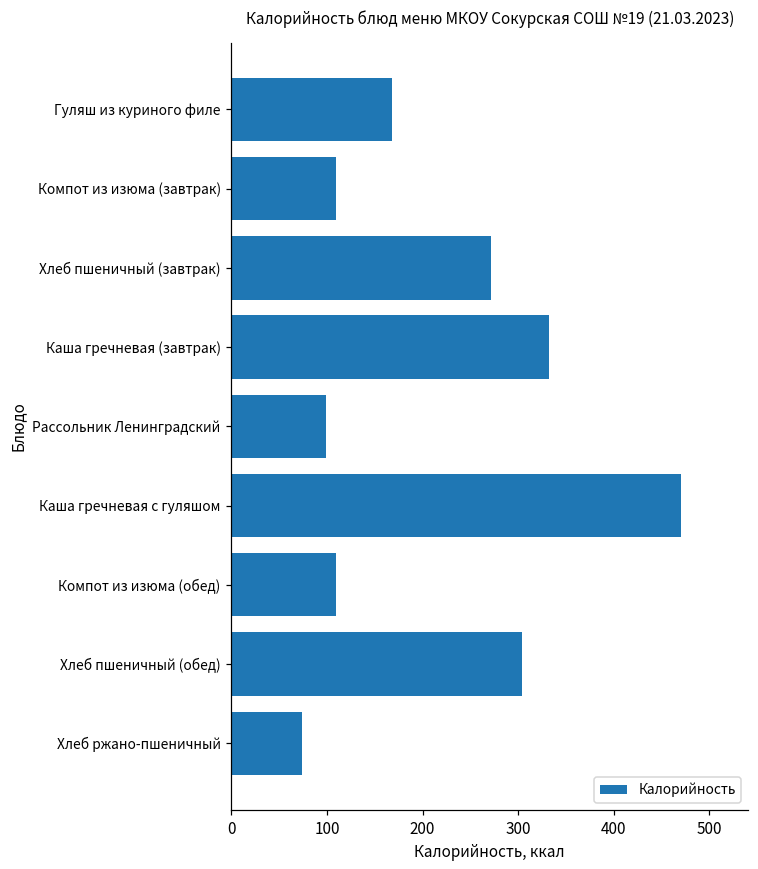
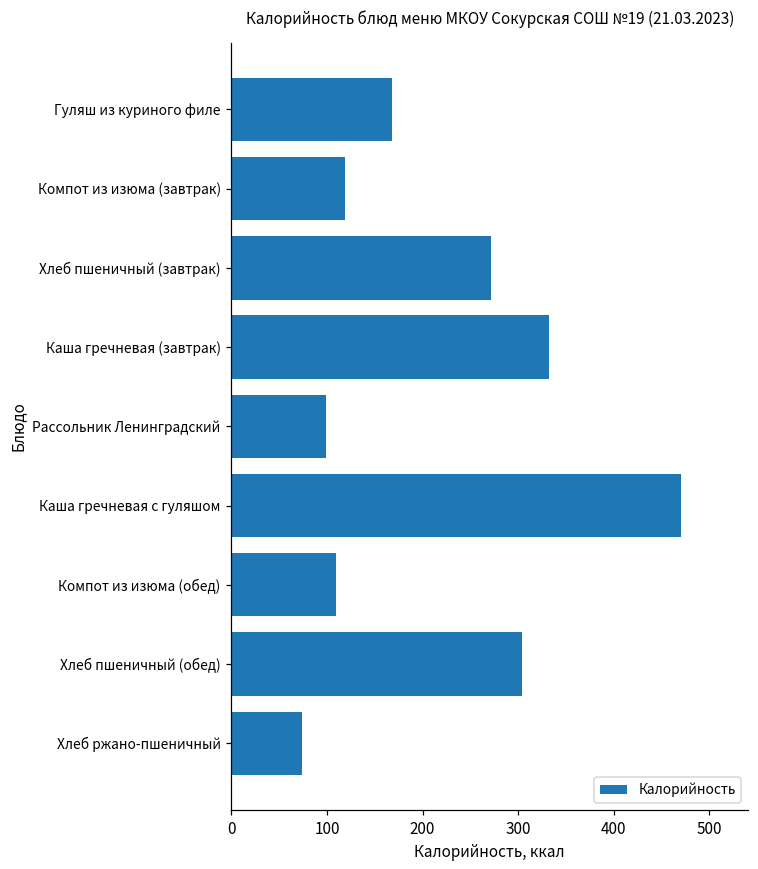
  {
    "Гуляш из куриного филе": 170,
-   "Компот из изюма (завтрак)": 110,
+   "Компот из изюма (завтрак)": 120,
    "Хлеб пшеничный (завтрак)": 270,
    "Каша гречневая (завтрак)": 330,
    "Рассольник Ленинградский": 100,
    "Каша гречневая с гуляшом": 470,
    "Компот из изюма (обед)": 110,
    "Хлеб пшеничный (обед)": 300,
    "Хлеб ржано-пшеничный": 70
  }
